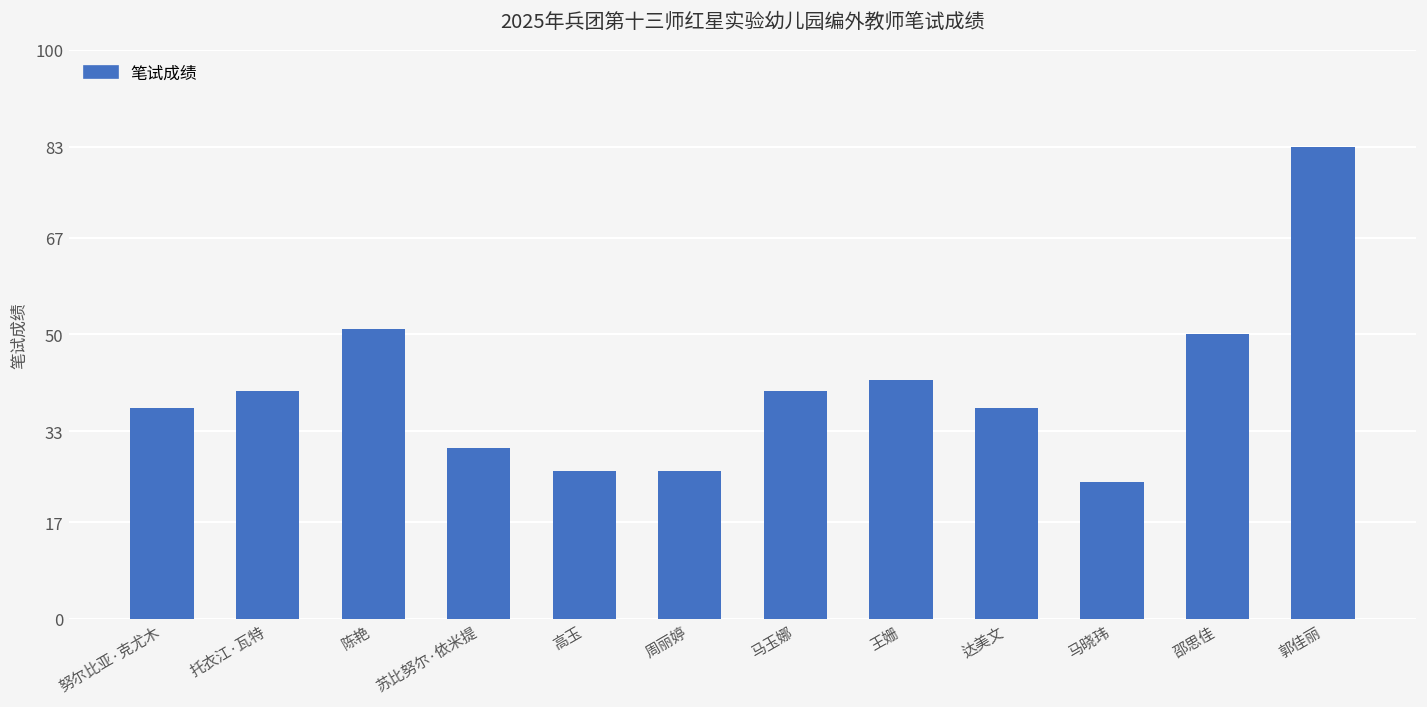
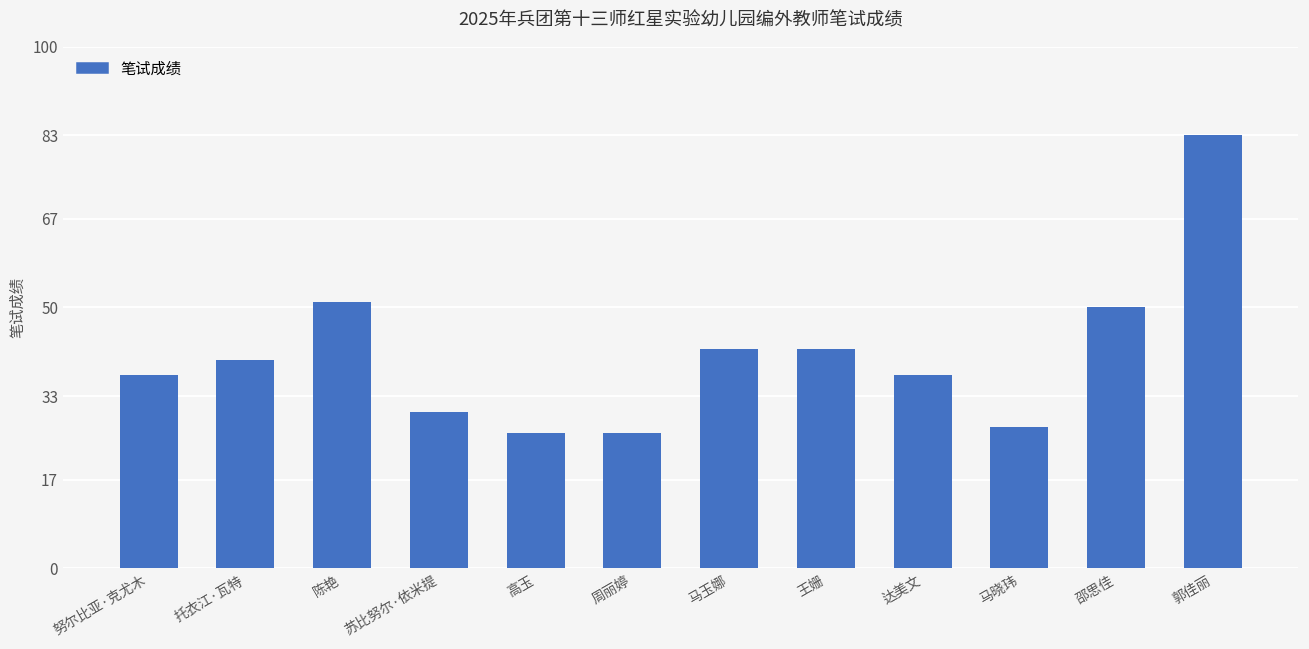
  {
    "努尔比亚·克尤木": 37,
    "托衣江·瓦特": 40,
    "陈艳": 51,
    "苏比努尔·依米提": 30,
    "高玉": 26,
    "周丽婷": 26,
-   "马玉娜": 40,
+   "马玉娜": 42,
    "王姗": 42,
    "达美文": 37,
-   "马晓玮": 24,
+   "马晓玮": 27,
    "邵思佳": 50,
    "郭佳丽": 83
  }
